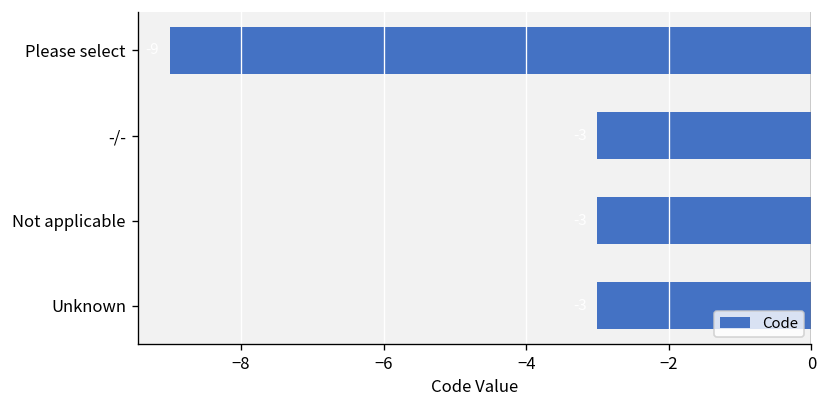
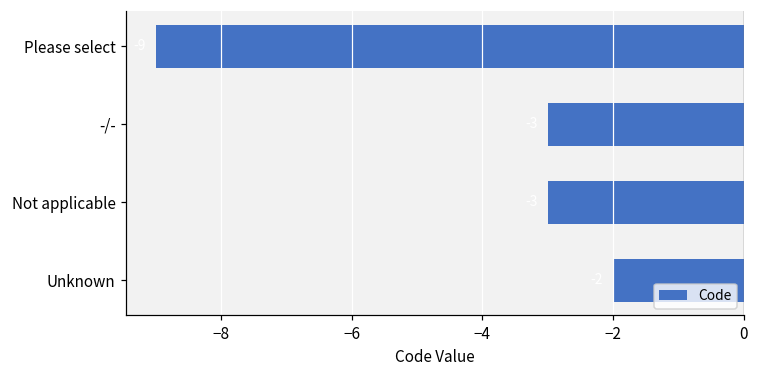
  {
    "Please select": -9,
    "-/-": -3,
    "Not applicable": -3,
-   "Unknown": -3
+   "Unknown": -2
  }
